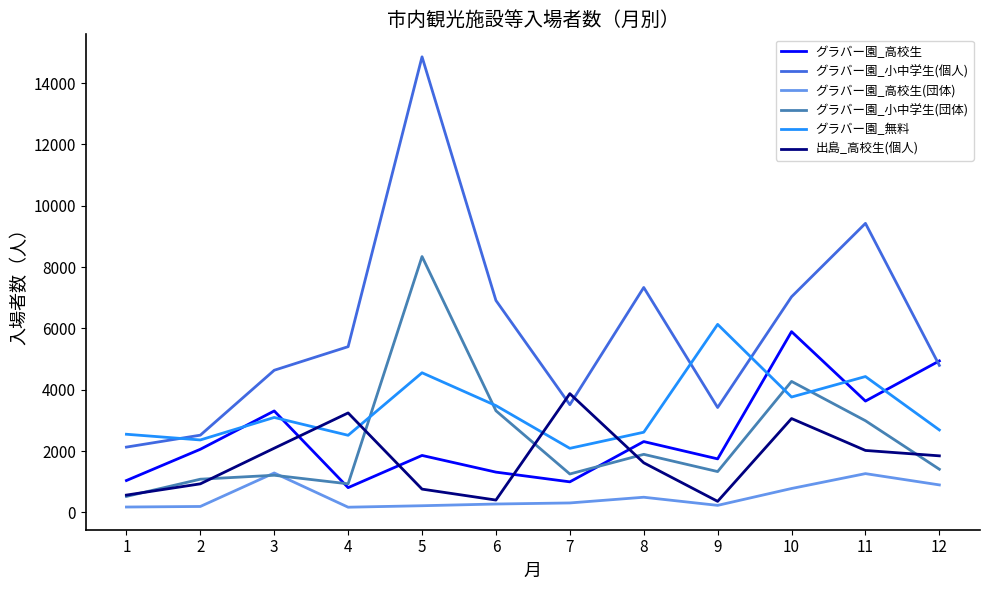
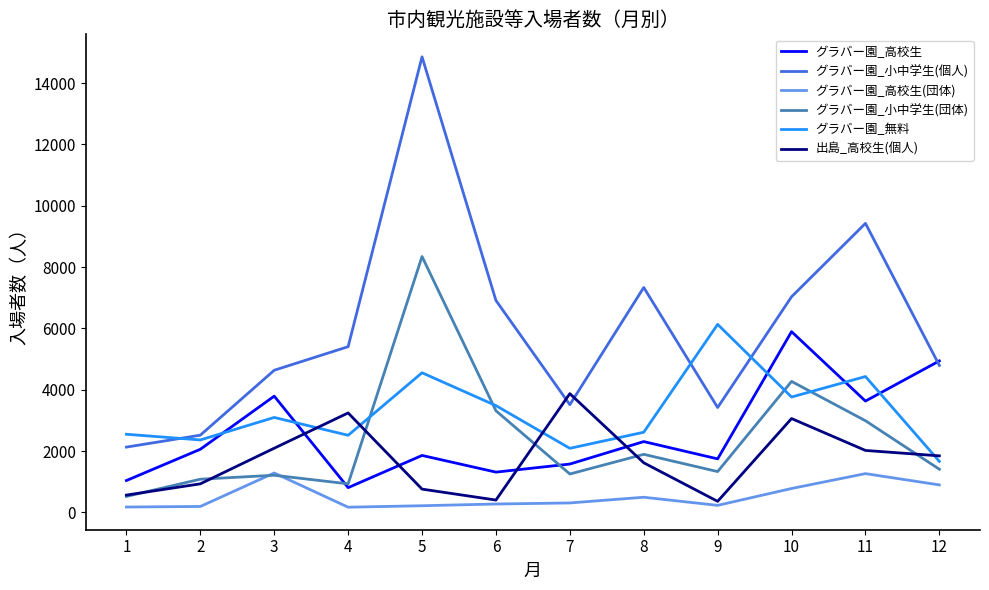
  {
    "グラバー園_高校生": {
      "1": 1000,
      "2": 2100,
-     "3": 3300,
+     "3": 3800,
      "4": 800,
      "5": 1900,
      "6": 1300,
-     "7": 1000,
+     "7": 1600,
      "8": 2300,
      "9": 1700,
      "10": 5900,
      "11": 3600,
      "12": 4900
    },
    "グラバー園_無料": {
      "1": 2500,
      "2": 2400,
      "3": 3100,
      "4": 2500,
      "5": 4600,
      "6": 3500,
      "7": 2100,
      "8": 2600,
      "9": 6100,
      "10": 3800,
      "11": 4400,
-     "12": 2700
+     "12": 1700
    },
    "出島_高校生(個人)": {
      "2": 900,
      "3": 2100,
      "4": 3200,
      "5": 800,
      "6": 400,
      "7": 3900,
      "8": 1600,
      "9": 400,
      "10": 3100,
      "11": 2000,
      "12": 1800
    }
  }
